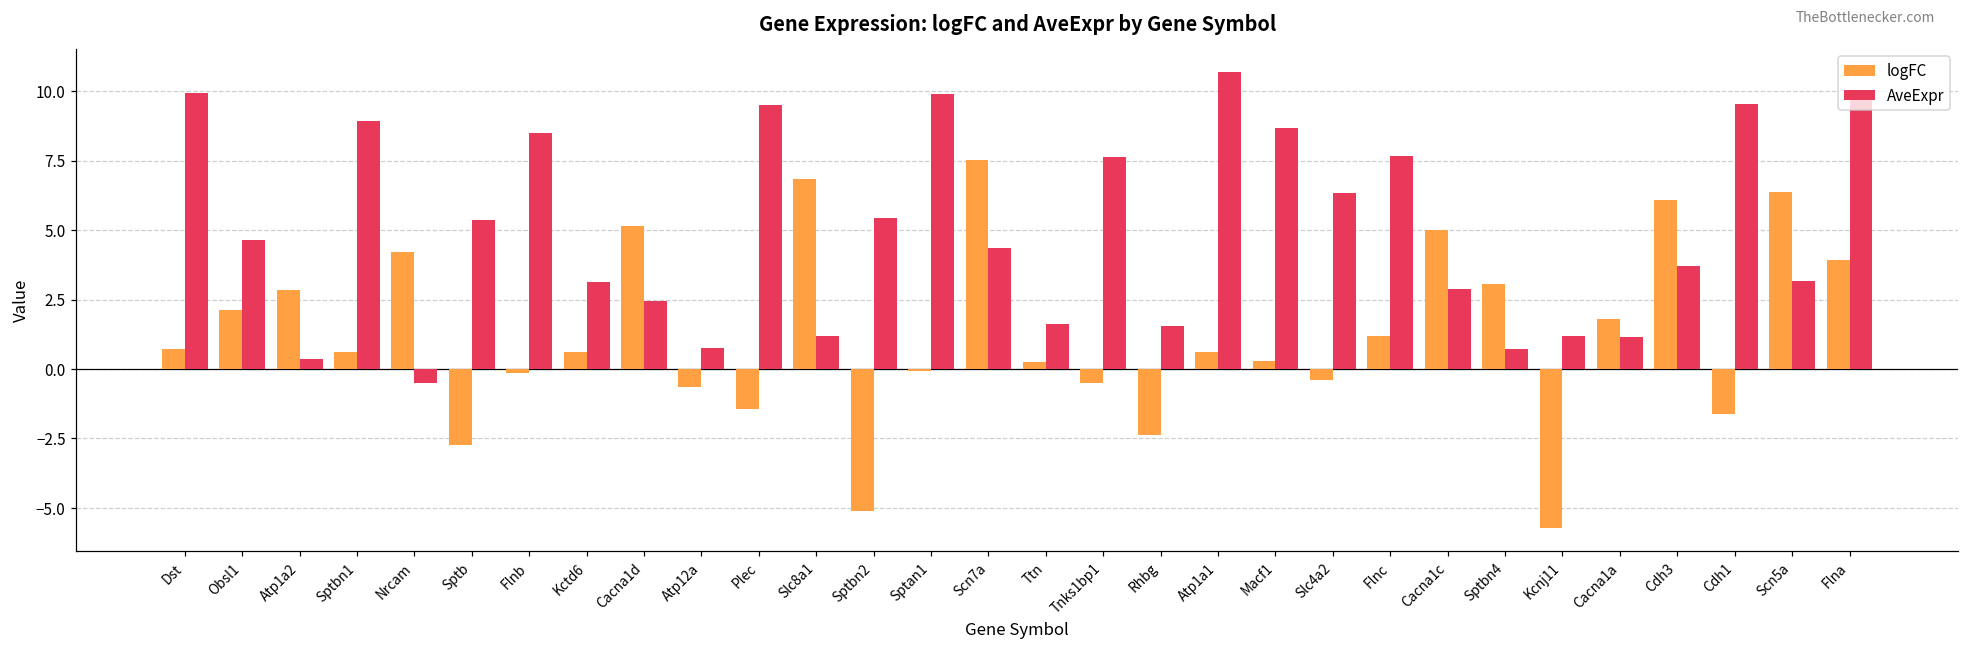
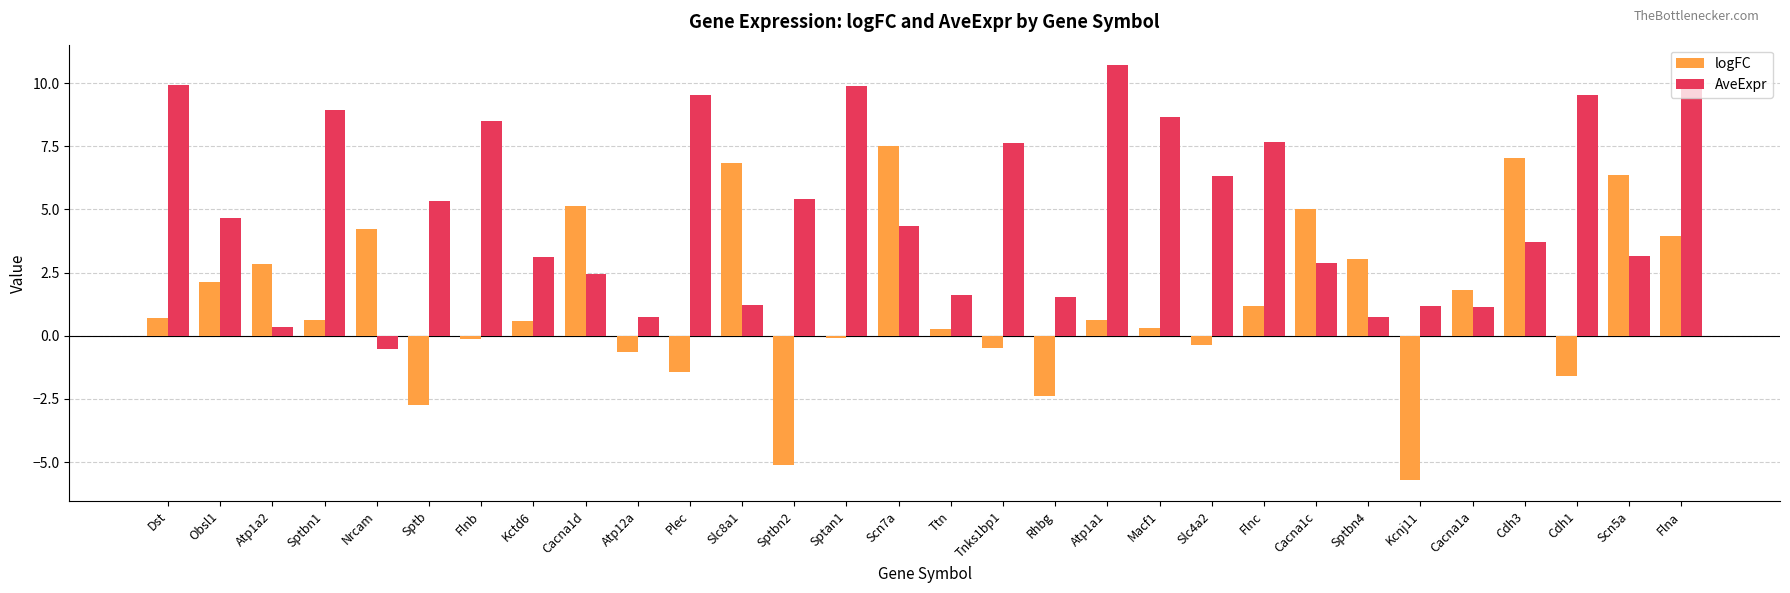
  {
    "logFC": {
      "Dst": 0.7,
      "Obsl1": 2.1,
      "Atp1a2": 2.8,
      "Sptbn1": 0.6,
      "Nrcam": 4.2,
      "Sptb": -2.7,
      "Flnb": -0.1,
      "Kctd6": 0.6,
      "Cacna1d": 5.1,
      "Atp12a": -0.7,
      "Plec": -1.4,
      "Slc8a1": 6.8,
      "Sptbn2": -5.1,
      "Scn7a": 7.5,
      "Ttn": 0.3,
      "Tnks1bp1": -0.5,
      "Rhbg": -2.4,
      "Atp1a1": 0.6,
      "Macf1": 0.3,
      "Slc4a2": -0.4,
      "Flnc": 1.2,
      "Cacna1c": 5.0,
      "Sptbn4": 3.1,
      "Kcnj11": -5.7,
      "Cacna1a": 1.8,
-     "Cdh3": 6.1,
+     "Cdh3": 7.1,
      "Cdh1": -1.6,
      "Scn5a": 6.4,
      "Flna": 3.9
    },
    "AveExpr": {
      "Dst": 9.9,
      "Obsl1": 4.7,
      "Atp1a2": 0.4,
      "Sptbn1": 8.9,
      "Nrcam": -0.5,
      "Sptb": 5.3,
      "Flnb": 8.5,
      "Kctd6": 3.1,
      "Cacna1d": 2.4,
      "Atp12a": 0.8,
      "Plec": 9.5,
      "Slc8a1": 1.2,
      "Sptbn2": 5.4,
      "Sptan1": 9.9,
      "Scn7a": 4.4,
      "Ttn": 1.6,
      "Tnks1bp1": 7.6,
      "Rhbg": 1.5,
      "Atp1a1": 10.7,
      "Macf1": 8.7,
      "Slc4a2": 6.3,
      "Flnc": 7.7,
      "Cacna1c": 2.9,
      "Sptbn4": 0.7,
      "Kcnj11": 1.2,
      "Cacna1a": 1.2,
      "Cdh3": 3.7,
      "Cdh1": 9.5,
      "Scn5a": 3.2
    }
  }
